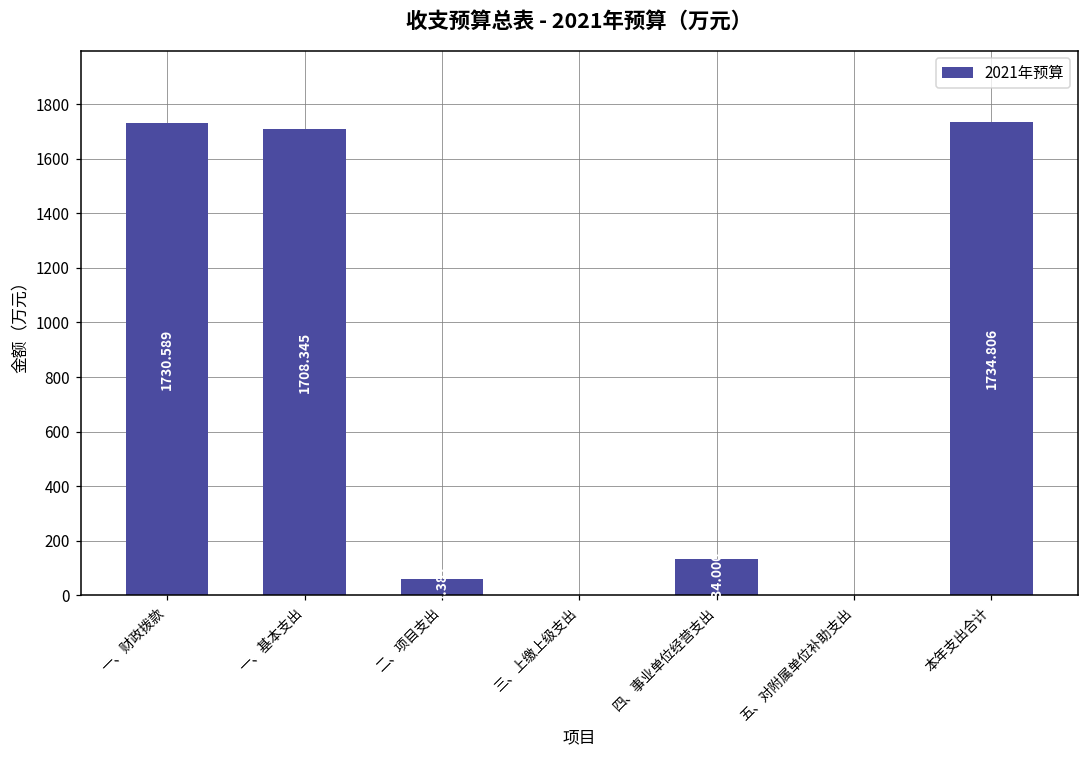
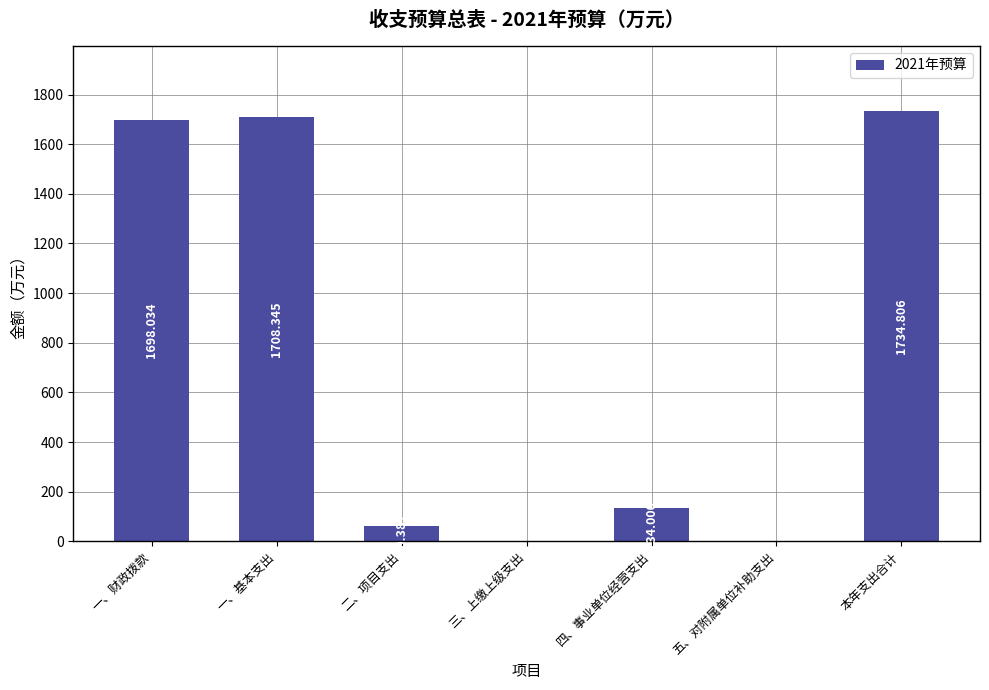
  {
-   "一、财政拨款": 1730.589,
+   "一、财政拨款": 1698.034,
    "一、基本支出": 1708.345,
    "四、事业单位经营支出": 134.000,
    "本年支出合计": 1734.806
  }
